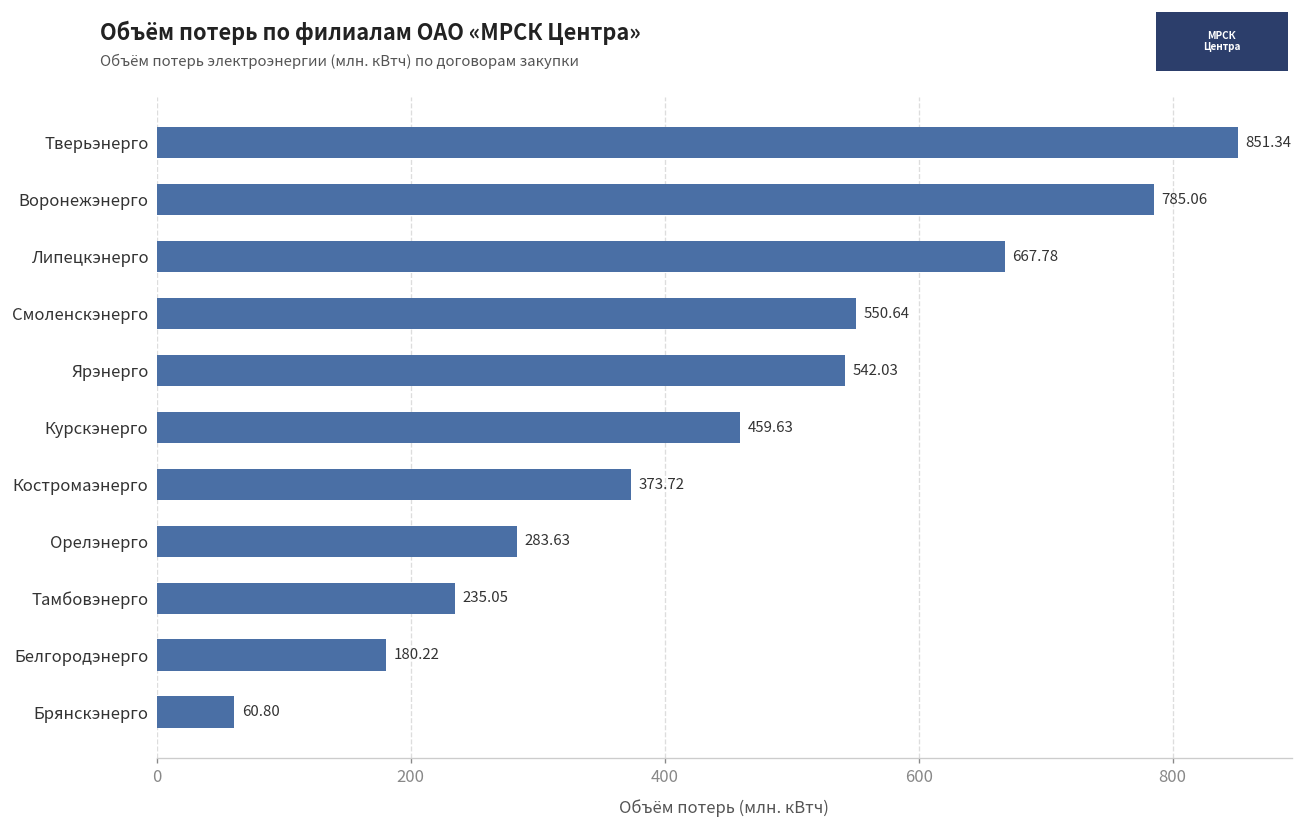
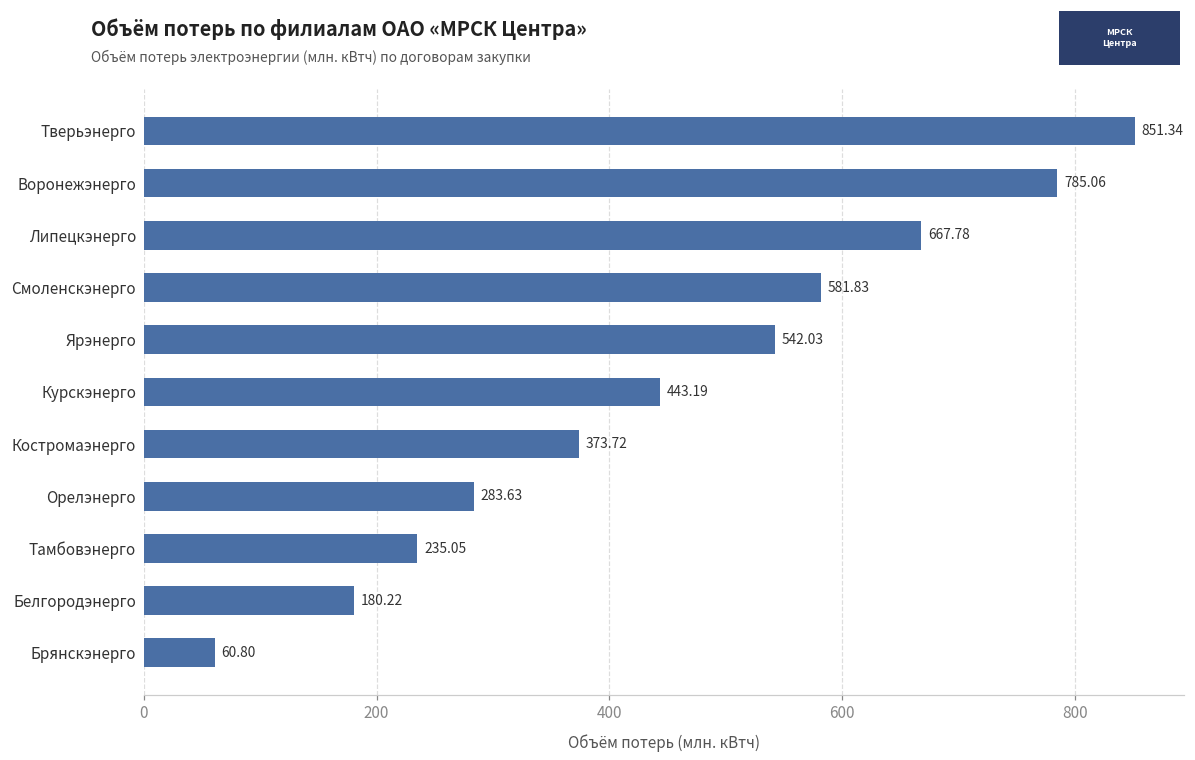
  {
    "Тверьэнерго": 851.34,
    "Воронежэнерго": 785.06,
    "Липецкэнерго": 667.78,
-   "Смоленскэнерго": 550.64,
+   "Смоленскэнерго": 581.83,
    "Ярэнерго": 542.03,
-   "Курскэнерго": 459.63,
+   "Курскэнерго": 443.19,
    "Костромаэнерго": 373.72,
    "Орелэнерго": 283.63,
    "Тамбовэнерго": 235.05,
    "Белгородэнерго": 180.22,
    "Брянскэнерго": 60.80
  }
